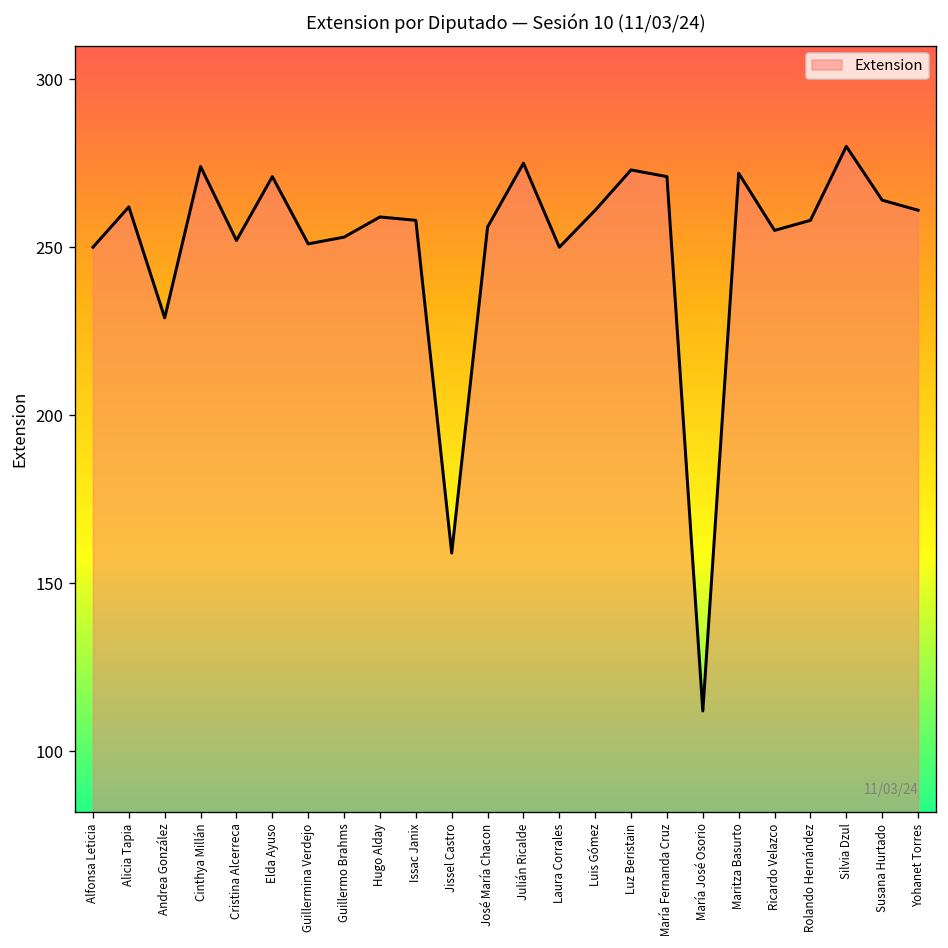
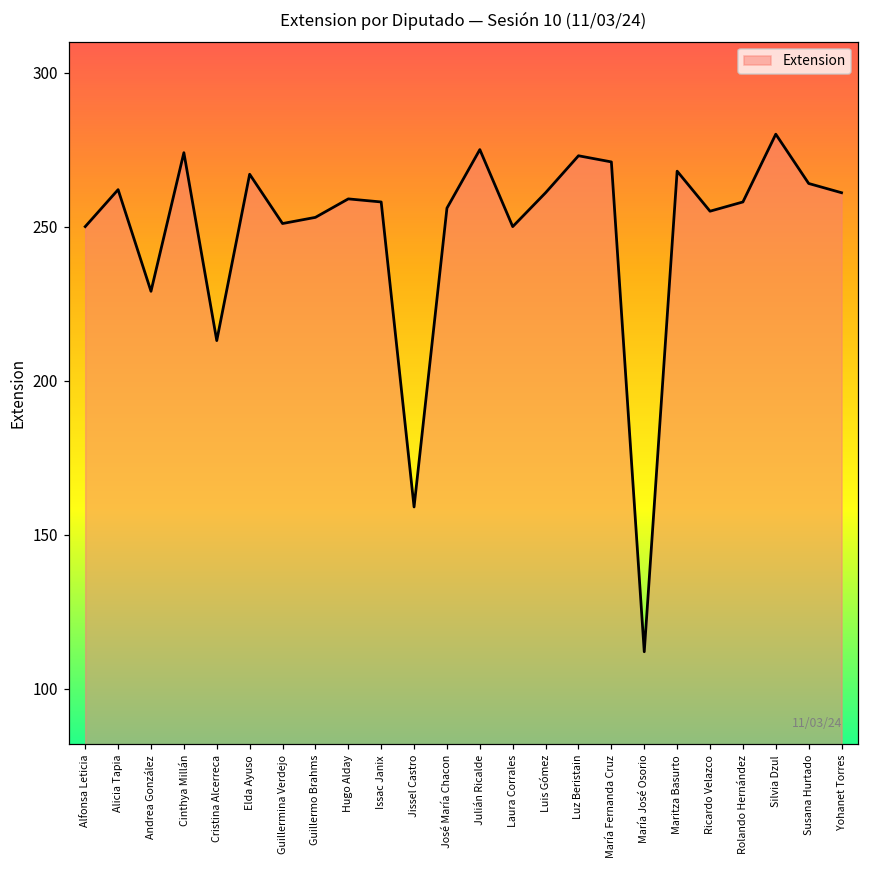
  {
    "Alfonsa Leticia": 250,
    "Alicia Tapia": 262,
    "Andrea González": 229,
    "Cinthya Millán": 274,
-   "Cristina Alcerreca": 252,
-   "Elda Ayuso": 271,
+   "Cristina Alcerreca": 213,
+   "Elda Ayuso": 267,
    "Guillermina Verdejo": 251,
    "Guillermo Brahms": 253,
    "Hugo Alday": 259,
    "Issac Janix": 258,
    "Jissel Castro": 159,
    "José María Chacon": 256,
    "Julián Ricalde": 275,
    "Laura Corrales": 250,
    "Luis Gómez": 261,
    "Luz Beristain": 273,
    "María Fernanda Cruz": 271,
    "María José Osorio": 112,
-   "Maritza Basurto": 272,
+   "Maritza Basurto": 268,
    "Ricardo Velazco": 255,
    "Rolando Hernández": 258,
    "Silvia Dzul": 280,
    "Susana Hurtado": 264,
    "Yohanet Torres": 261
  }
